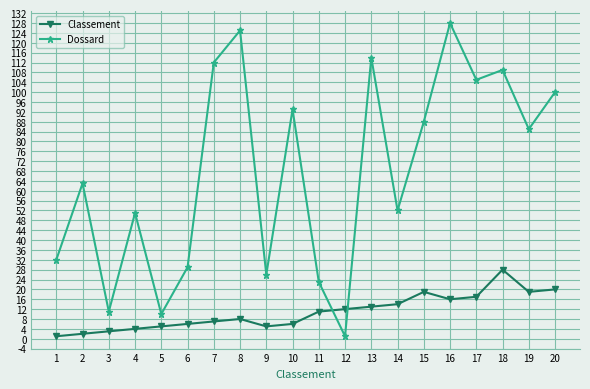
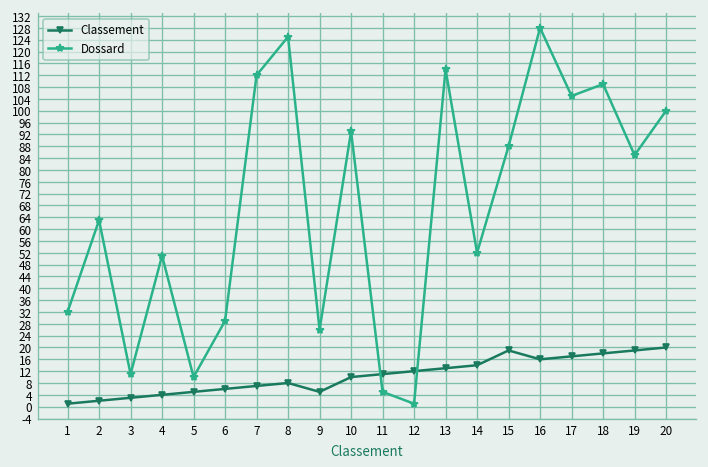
  {
    "Classement": {
      "1": 1,
      "2": 2,
      "3": 3,
      "4": 4,
      "5": 5,
      "6": 6,
      "7": 7,
      "8": 8,
      "9": 5,
-     "10": 6,
+     "10": 10,
      "11": 11,
      "12": 12,
      "13": 13,
      "14": 14,
      "15": 19,
      "16": 16,
      "17": 17,
-     "18": 28,
+     "18": 18,
      "19": 19,
      "20": 20
    },
    "Dossard": {
      "1": 32,
      "2": 63,
      "3": 11,
      "4": 51,
      "5": 10,
      "6": 29,
      "7": 112,
      "8": 125,
      "9": 26,
      "10": 93,
-     "11": 23,
+     "11": 5,
      "12": 1,
      "13": 114,
      "14": 52,
      "15": 88,
      "16": 128,
      "17": 105,
      "18": 109,
      "19": 85,
      "20": 100
    }
  }
